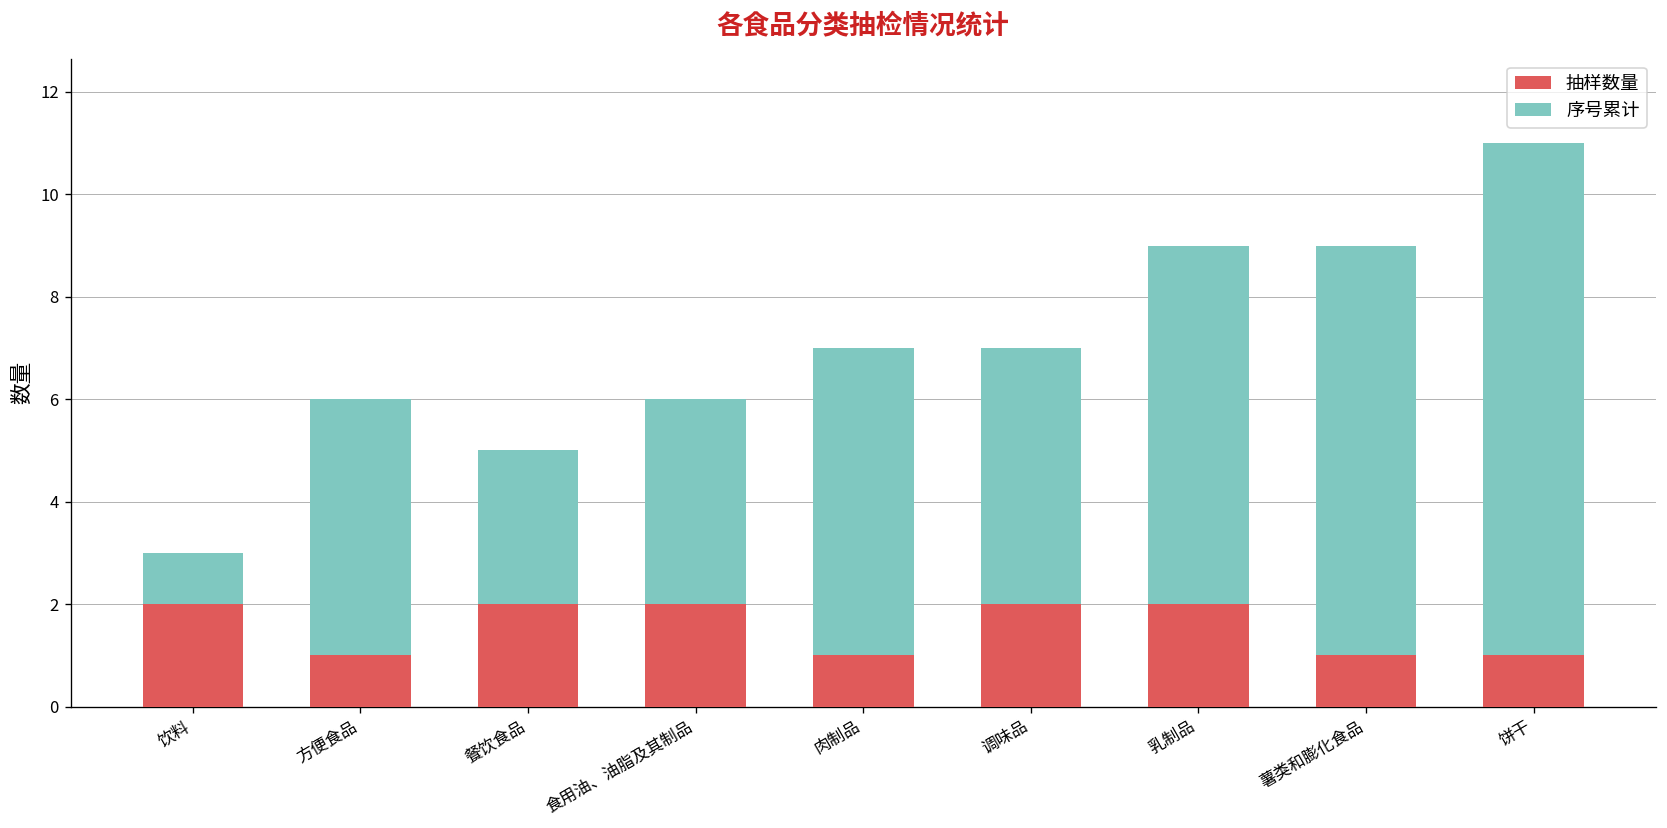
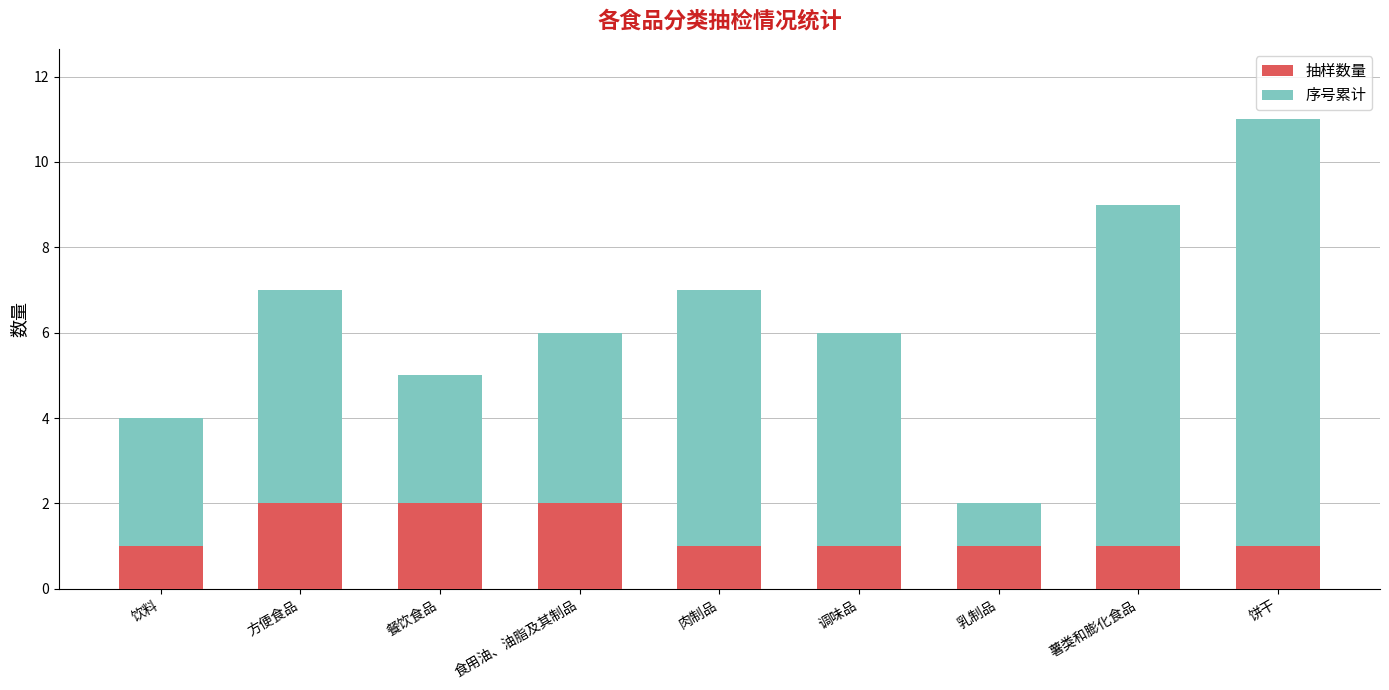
  {
    "抽样数量": {
-     "饮料": 2,
-     "方便食品": 1,
+     "饮料": 1,
+     "方便食品": 2,
      "餐饮食品": 2,
      "食用油、油脂及其制品": 2,
      "肉制品": 1,
-     "调味品": 2,
-     "乳制品": 2,
+     "调味品": 1,
+     "乳制品": 1,
      "薯类和膨化食品": 1,
      "饼干": 1
    },
    "序号累计": {
-     "饮料": 1,
+     "饮料": 3,
      "方便食品": 5,
      "餐饮食品": 3,
      "食用油、油脂及其制品": 4,
      "肉制品": 6,
      "调味品": 5,
-     "乳制品": 7,
+     "乳制品": 1,
      "薯类和膨化食品": 8,
      "饼干": 10
    }
  }
